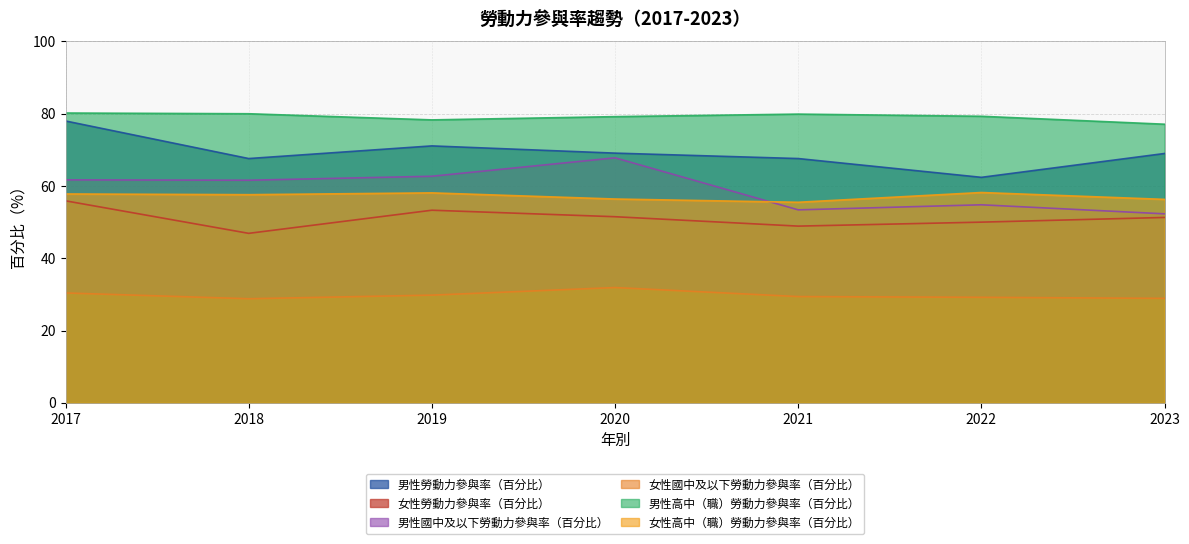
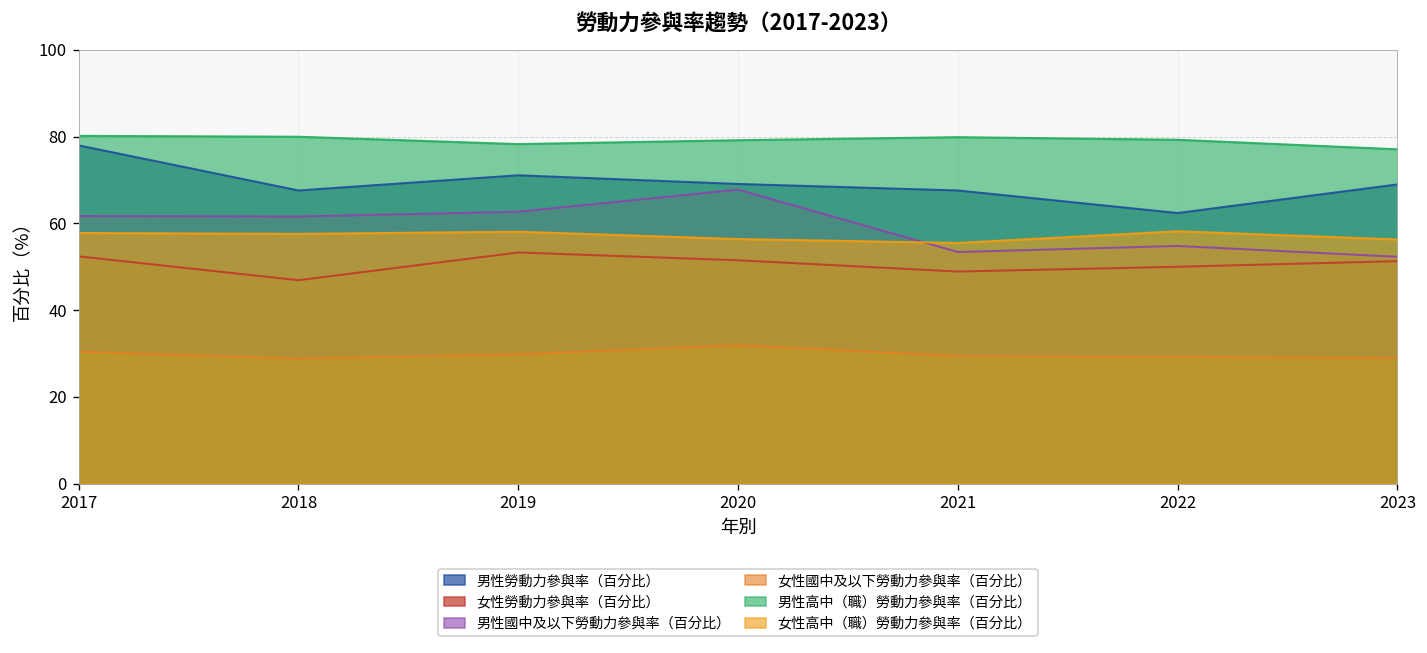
  {
    "男性勞動力參與率（百分比）": {
      "2017": 78,
      "2018": 68,
      "2019": 71,
      "2020": 69,
      "2021": 68,
      "2022": 62,
      "2023": 69
    },
    "女性勞動力參與率（百分比）": {
-     "2017": 56,
+     "2017": 52,
      "2018": 47,
      "2019": 53,
      "2020": 52,
      "2021": 49,
      "2022": 50,
      "2023": 51
    },
    "男性國中及以下勞動力參與率（百分比）": {
      "2017": 62,
      "2018": 62,
      "2019": 63,
      "2020": 68,
      "2021": 53,
      "2022": 55,
      "2023": 52
    },
    "男性高中（職）勞動力參與率（百分比）": {
      "2017": 80,
      "2018": 80,
      "2019": 78,
      "2020": 79,
      "2021": 80,
      "2022": 79,
      "2023": 77
    }
  }
